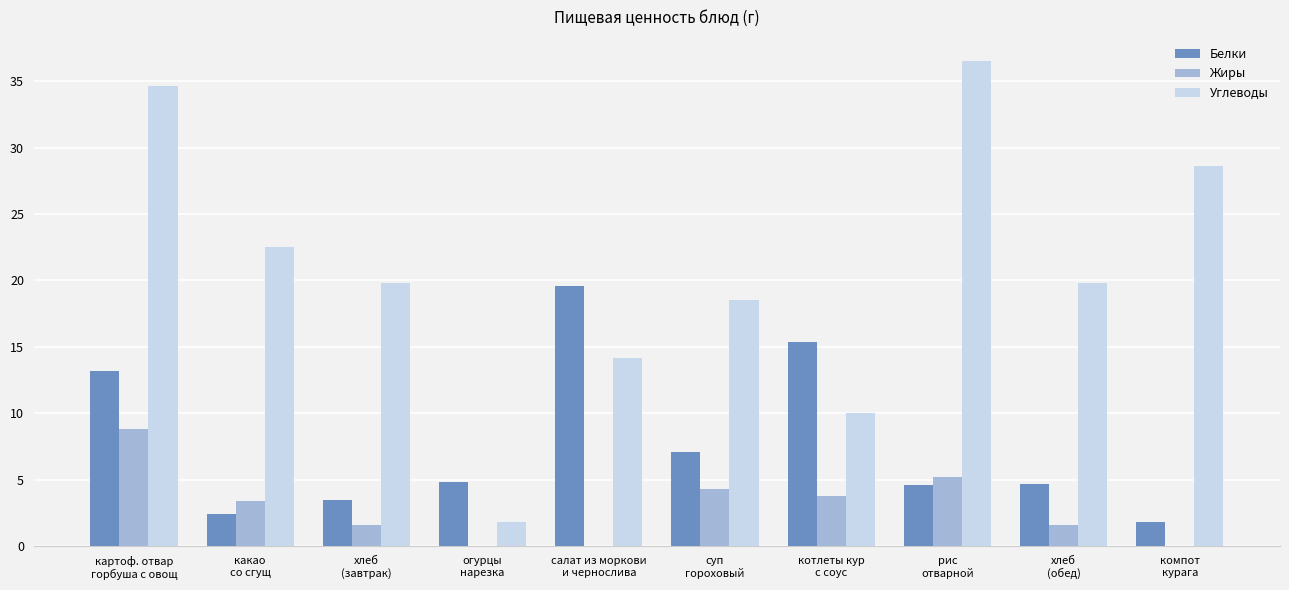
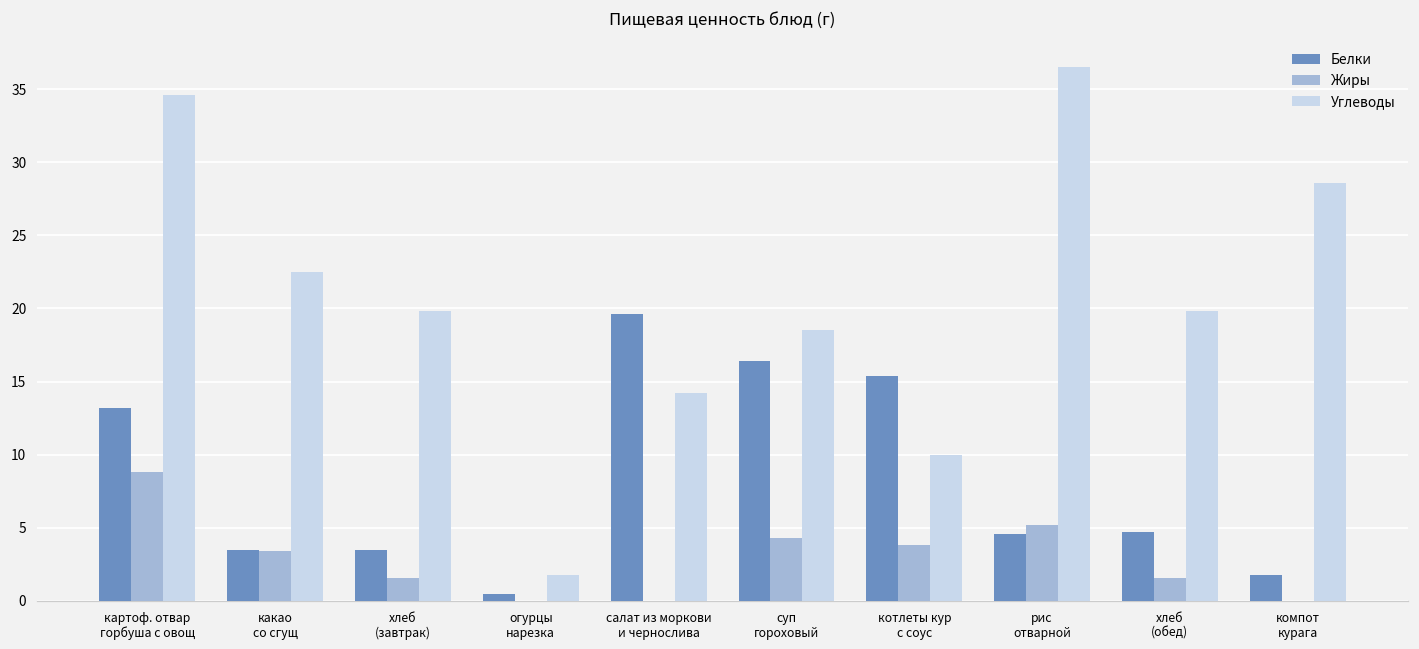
  {
    "Белки": {
      "картоф. отвар горбуша с овощ": 13.2,
-     "какао со сгущ": 2.4,
+     "какао со сгущ": 3.5,
      "хлеб (завтрак)": 3.5,
-     "огурцы нарезка": 4.8,
+     "огурцы нарезка": 0.5,
      "салат из моркови и чернослива": 19.6,
-     "суп гороховый": 7.1,
+     "суп гороховый": 16.4,
      "котлеты кур с соус": 15.4,
      "рис отварной": 4.6,
      "хлеб (обед)": 4.7,
      "компот курага": 1.8
    }
  }
